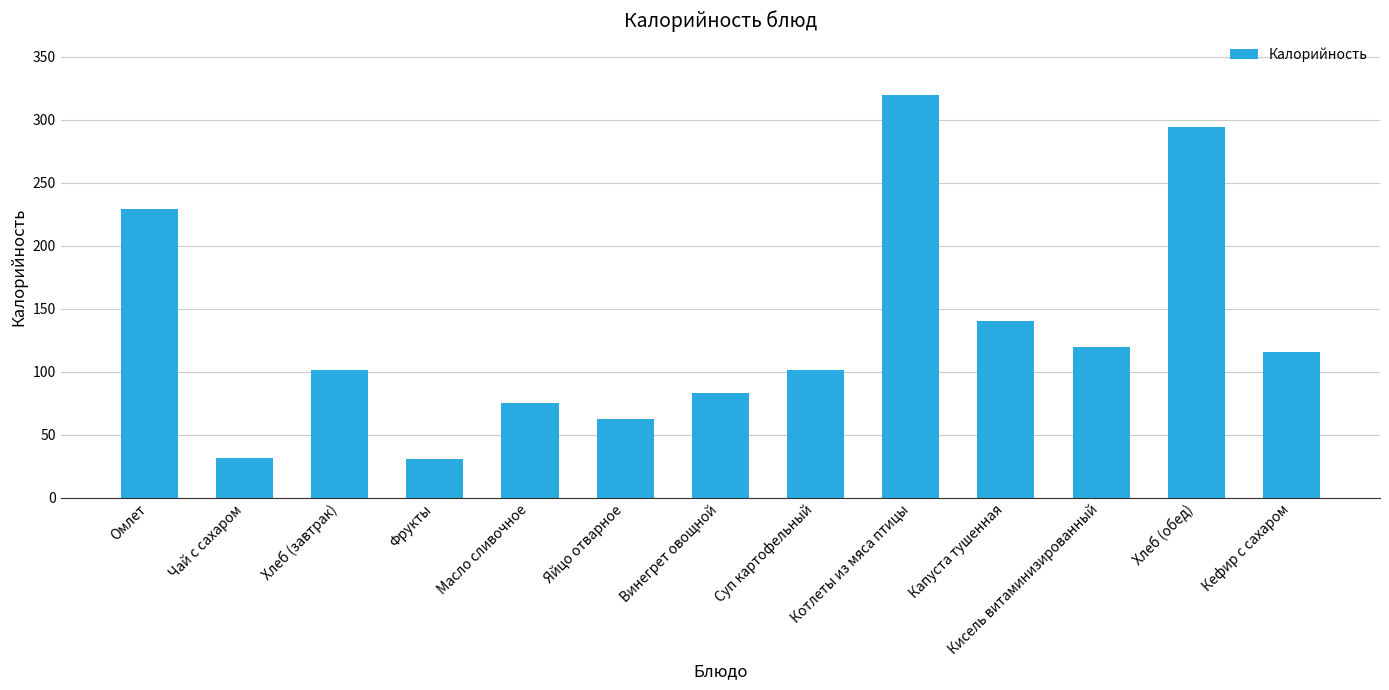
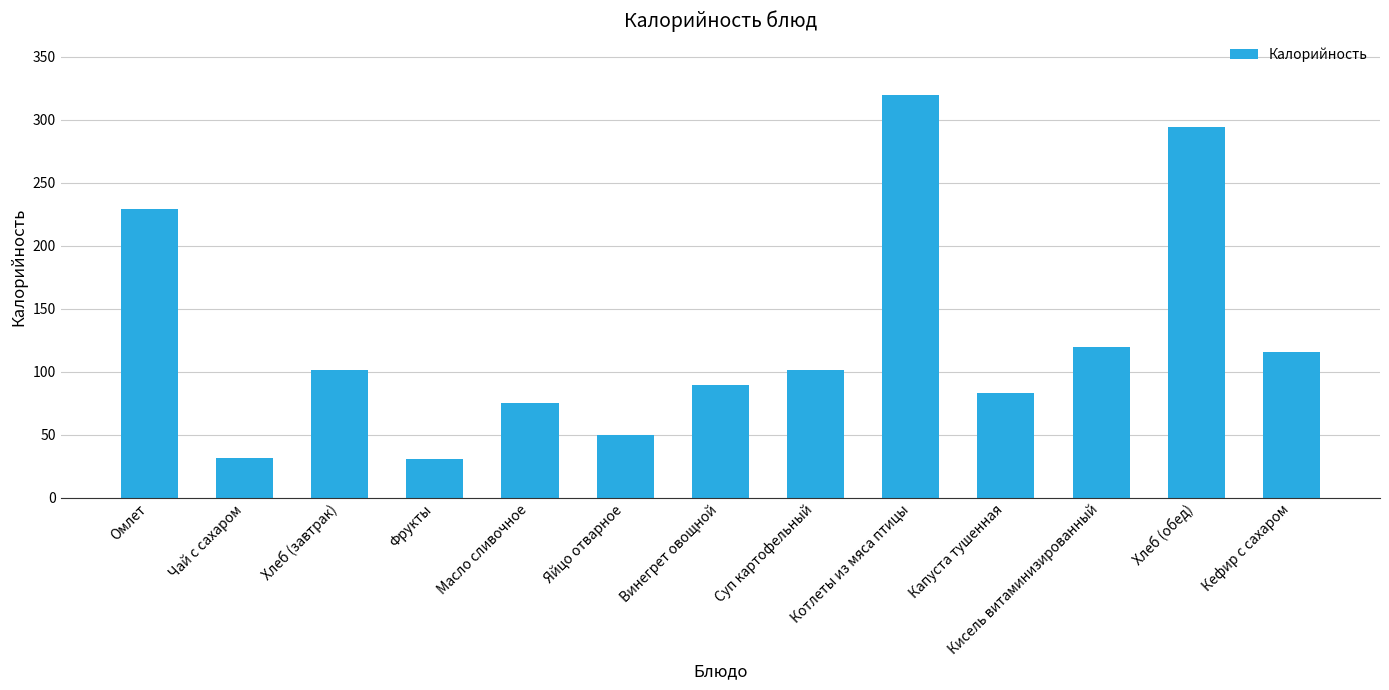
  {
    "Омлет": 230,
    "Чай с сахаром": 31,
    "Хлеб (завтрак)": 101,
    "Фрукты": 31,
    "Масло сливочное": 75,
-   "Яйцо отварное": 63,
-   "Винегрет овощной": 83,
+   "Яйцо отварное": 50,
+   "Винегрет овощной": 90,
    "Суп картофельный": 101,
    "Котлеты из мяса птицы": 319,
-   "Капуста тушенная": 140,
+   "Капуста тушенная": 83,
    "Кисель витаминизированный": 119,
    "Хлеб (обед)": 294,
    "Кефир с сахаром": 116
  }
